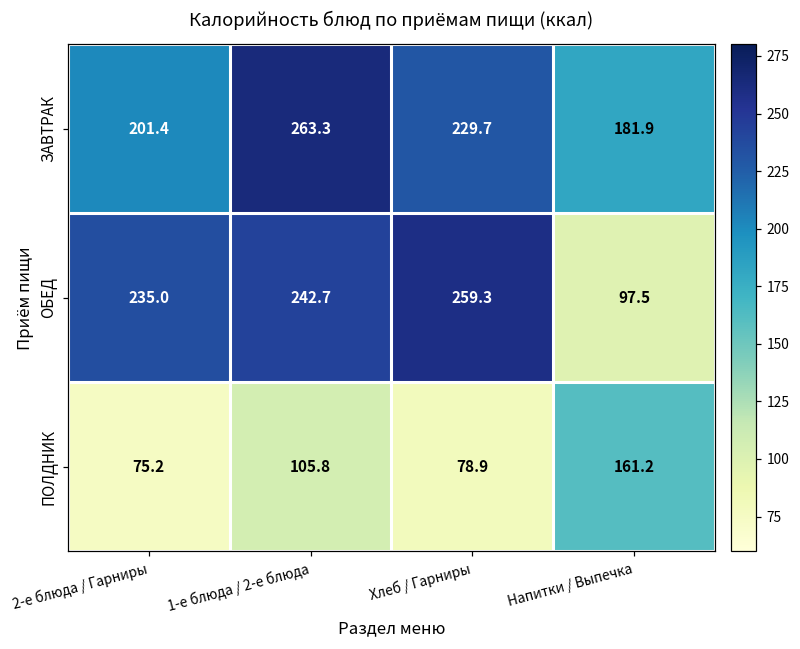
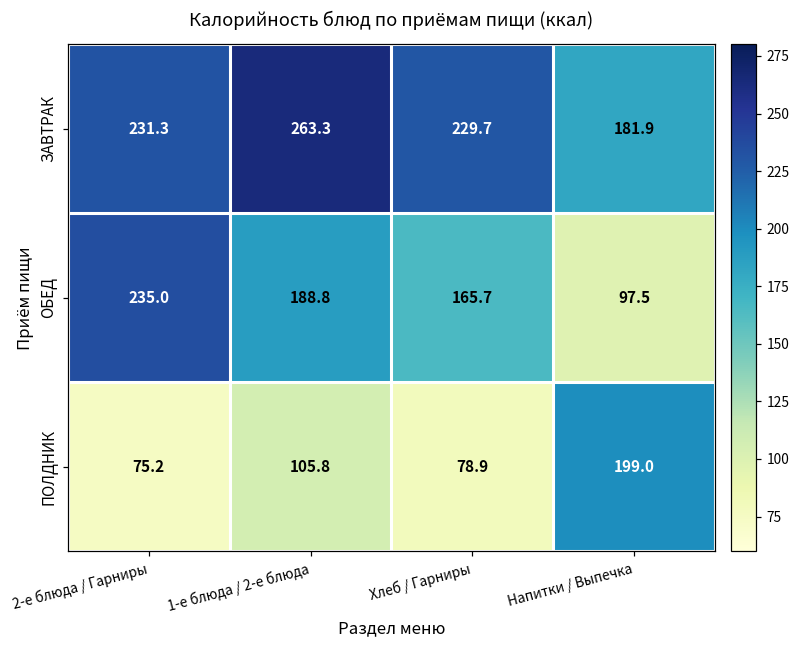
  {
    "ЗАВТРАК": {
-     "2-е блюда / Гарниры": 201.4,
+     "2-е блюда / Гарниры": 231.3,
      "1-е блюда / 2-е блюда": 263.3,
      "Хлеб / Гарниры": 229.7,
      "Напитки / Выпечка": 181.9
    },
    "ОБЕД": {
      "2-е блюда / Гарниры": 235.0,
-     "1-е блюда / 2-е блюда": 242.7,
-     "Хлеб / Гарниры": 259.3,
+     "1-е блюда / 2-е блюда": 188.8,
+     "Хлеб / Гарниры": 165.7,
      "Напитки / Выпечка": 97.5
    },
    "ПОЛДНИК": {
      "2-е блюда / Гарниры": 75.2,
      "1-е блюда / 2-е блюда": 105.8,
      "Хлеб / Гарниры": 78.9,
-     "Напитки / Выпечка": 161.2
+     "Напитки / Выпечка": 199.0
    }
  }
